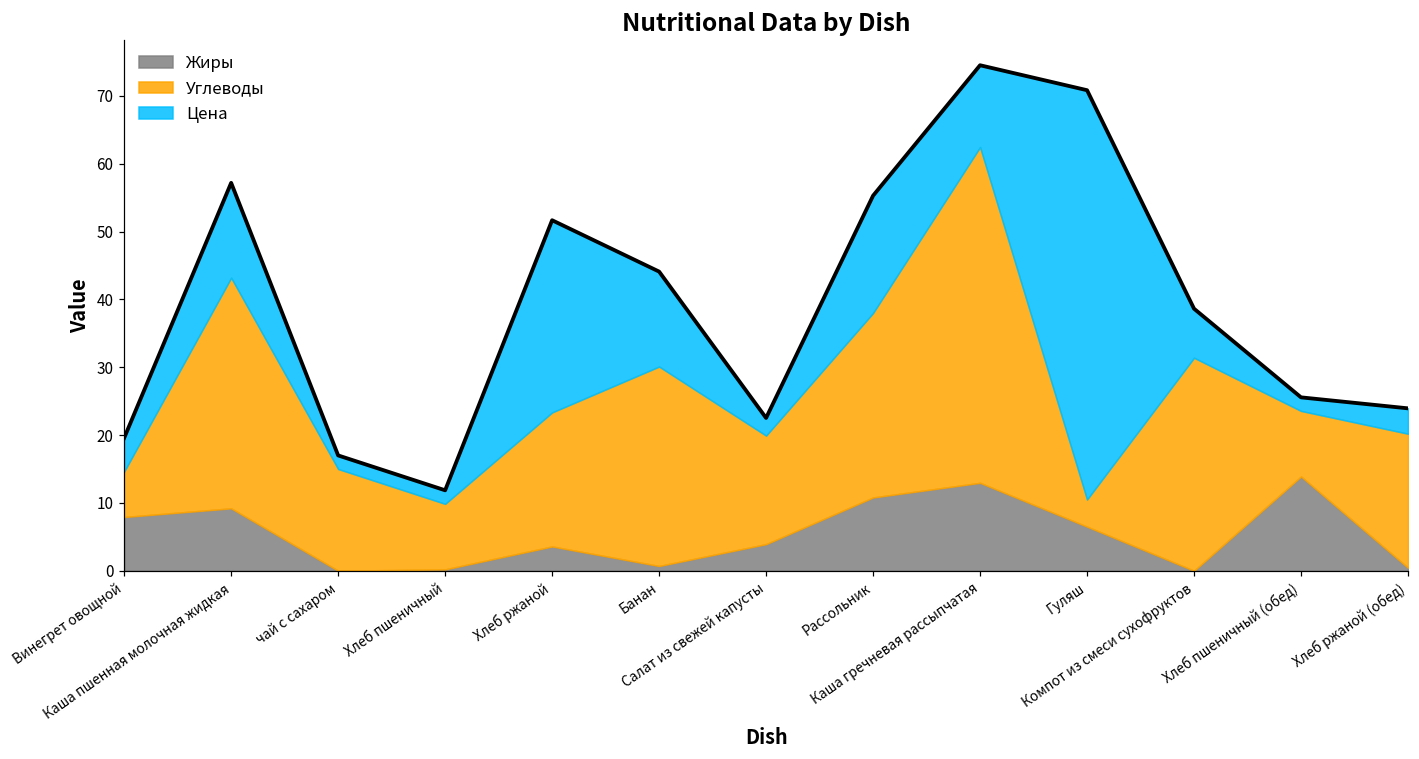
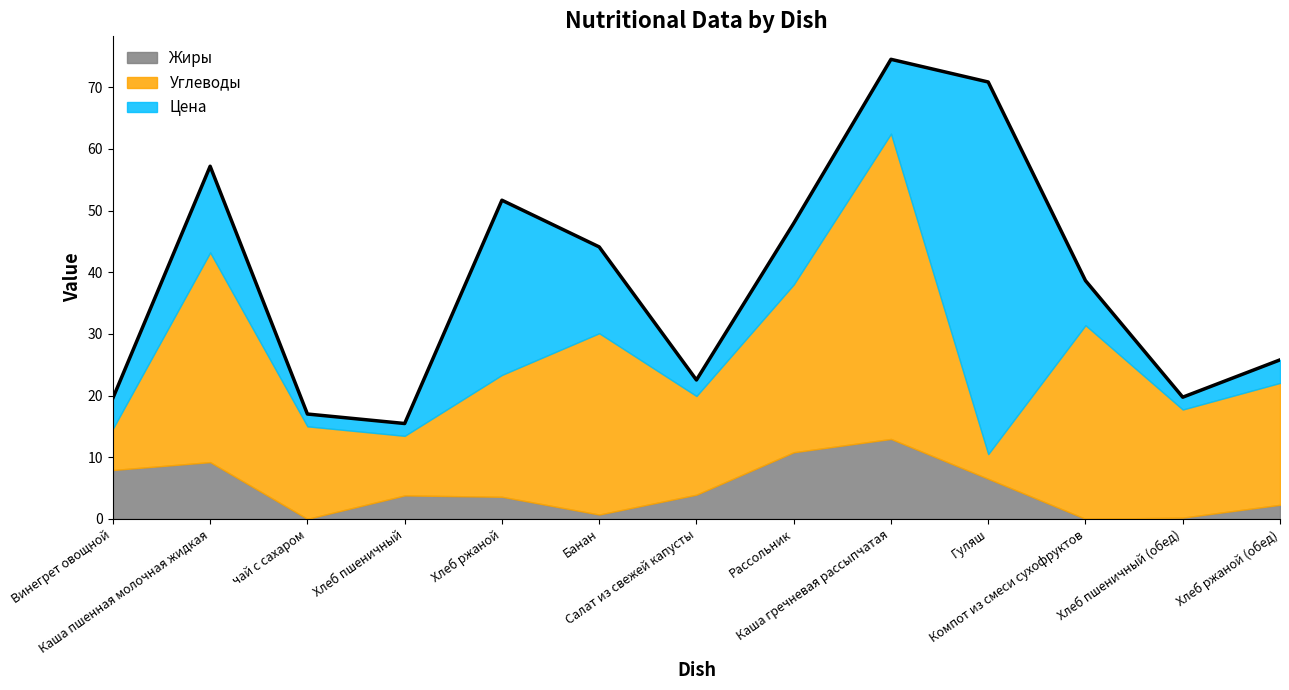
  {
    "Жиры": {
      "Винегрет овощной": 8,
      "Каша пшенная молочная жидкая": 9,
      "чай с сахаром": 0,
-     "Хлеб пшеничный": 0,
+     "Хлеб пшеничный": 4,
      "Хлеб ржаной": 4,
      "Банан": 1,
      "Салат из свежей капусты": 4,
      "Рассольник": 11,
      "Каша гречневая рассыпчатая": 13,
      "Гуляш": 7,
      "Компот из смеси сухофруктов": 0,
-     "Хлеб пшеничный (обед)": 14,
-     "Хлеб ржаной (обед)": 0
+     "Хлеб пшеничный (обед)": 0,
+     "Хлеб ржаной (обед)": 2
    },
    "Углеводы": {
      "Винегрет овощной": 7,
      "Каша пшенная молочная жидкая": 34,
      "чай с сахаром": 15,
      "Хлеб пшеничный": 10,
      "Хлеб ржаной": 20,
      "Банан": 29,
      "Салат из свежей капусты": 16,
      "Рассольник": 27,
      "Каша гречневая рассыпчатая": 50,
      "Гуляш": 4,
      "Компот из смеси сухофруктов": 31,
-     "Хлеб пшеничный (обед)": 10,
+     "Хлеб пшеничный (обед)": 18,
      "Хлеб ржаной (обед)": 20
    },
    "Цена": {
      "Винегрет овощной": 5,
      "Каша пшенная молочная жидкая": 14,
      "чай с сахаром": 2,
      "Хлеб пшеничный": 2,
      "Хлеб ржаной": 28,
      "Банан": 14,
      "Салат из свежей капусты": 3,
-     "Рассольник": 17,
+     "Рассольник": 10,
      "Каша гречневая рассыпчатая": 12,
      "Гуляш": 60,
      "Компот из смеси сухофруктов": 7,
      "Хлеб пшеничный (обед)": 2,
      "Хлеб ржаной (обед)": 4
    }
  }
